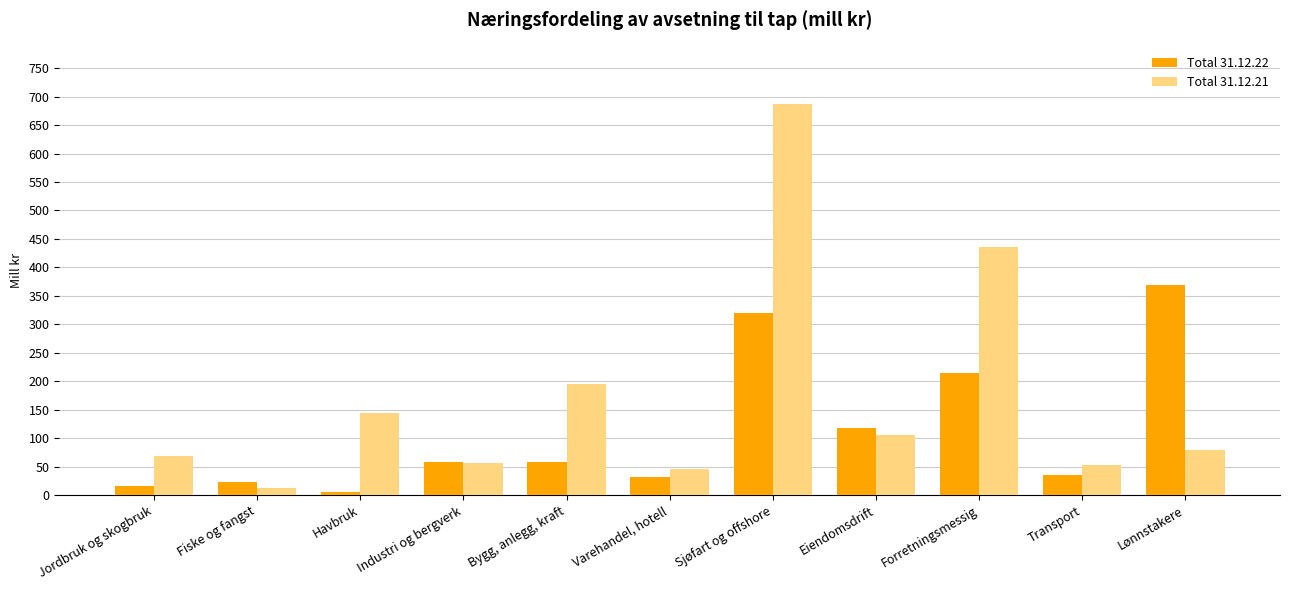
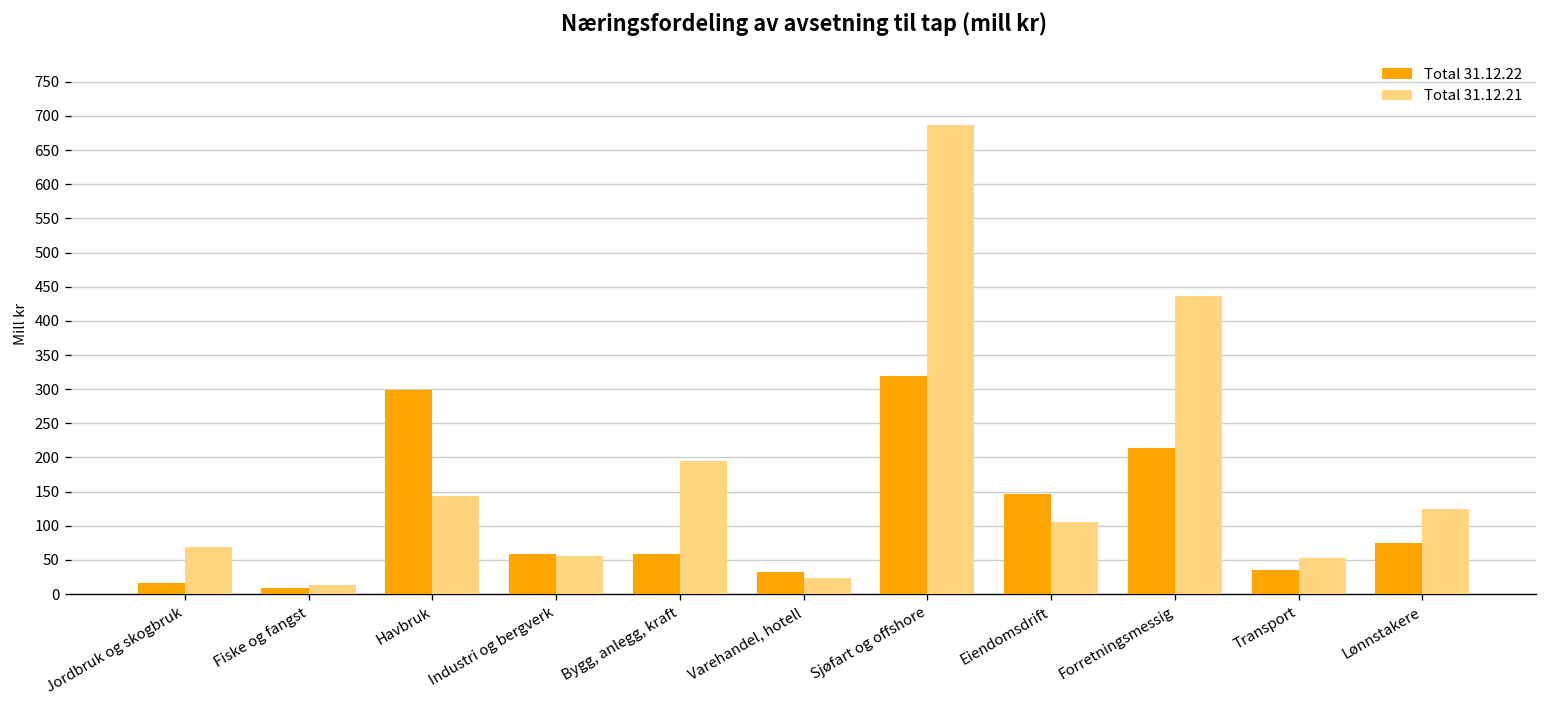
  {
    "Total 31.12.22": {
      "Jordbruk og skogbruk": 20,
-     "Fiske og fangst": 20,
-     "Havbruk": 10,
+     "Fiske og fangst": 10,
+     "Havbruk": 300,
      "Industri og bergverk": 60,
      "Bygg, anlegg, kraft": 60,
      "Varehandel, hotell": 30,
      "Sjøfart og offshore": 320,
-     "Eiendomsdrift": 120,
+     "Eiendomsdrift": 150,
      "Forretningsmessig": 210,
      "Transport": 40,
-     "Lønnstakere": 370
+     "Lønnstakere": 80
    },
    "Total 31.12.21": {
      "Jordbruk og skogbruk": 70,
      "Fiske og fangst": 10,
      "Havbruk": 140,
      "Industri og bergverk": 60,
      "Bygg, anlegg, kraft": 200,
-     "Varehandel, hotell": 50,
+     "Varehandel, hotell": 20,
      "Sjøfart og offshore": 690,
      "Eiendomsdrift": 110,
      "Forretningsmessig": 440,
      "Transport": 50,
-     "Lønnstakere": 80
+     "Lønnstakere": 130
    }
  }
